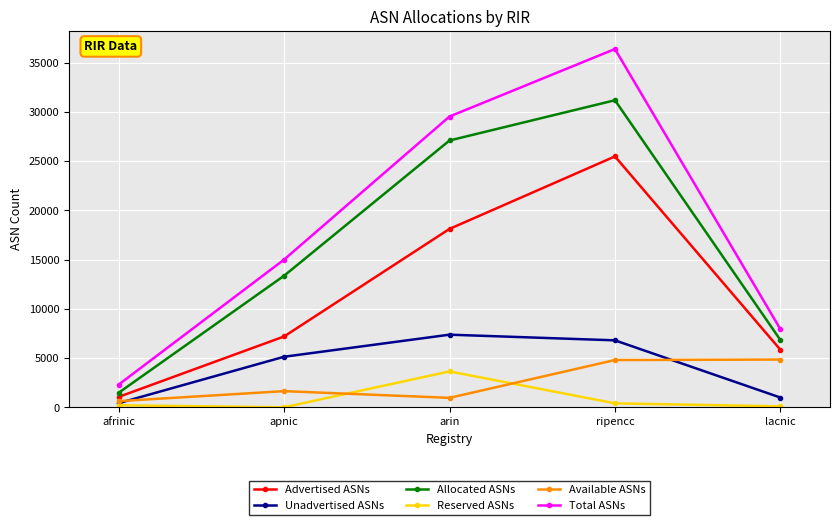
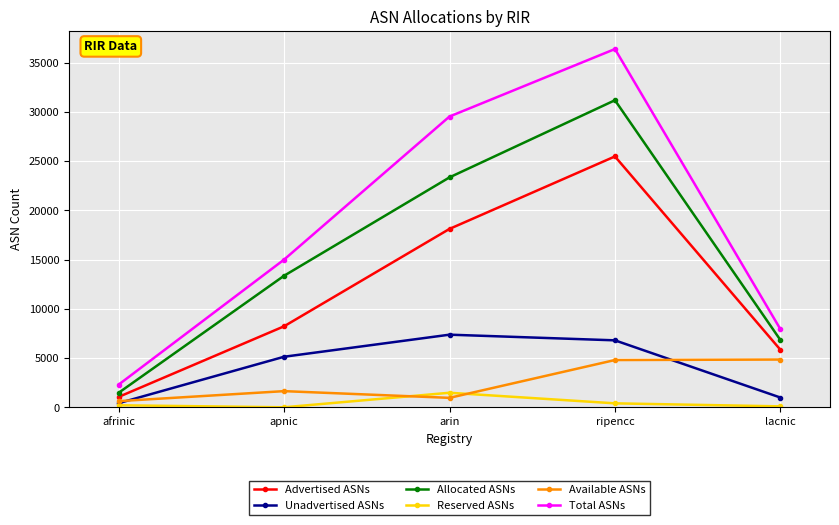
  {
    "Advertised ASNs": {
      "afrinic": 1000,
-     "apnic": 7000,
+     "apnic": 8000,
      "arin": 18000,
      "ripencc": 25000,
      "lacnic": 6000
    },
    "Unadvertised ASNs": {
      "apnic": 5000,
      "arin": 7000,
      "ripencc": 7000,
      "lacnic": 1000
    },
    "Allocated ASNs": {
      "afrinic": 1000,
      "apnic": 13000,
-     "arin": 27000,
+     "arin": 23000,
      "ripencc": 31000,
      "lacnic": 7000
    },
    "Reserved ASNs": {
      "apnic": 0,
-     "arin": 4000,
+     "arin": 1000,
      "ripencc": 0,
      "lacnic": 0
    },
    "Available ASNs": {
      "apnic": 2000,
      "arin": 1000,
      "ripencc": 5000,
      "lacnic": 5000
    },
    "Total ASNs": {
      "afrinic": 2000,
      "apnic": 15000,
      "arin": 30000,
      "ripencc": 36000,
      "lacnic": 8000
    }
  }
